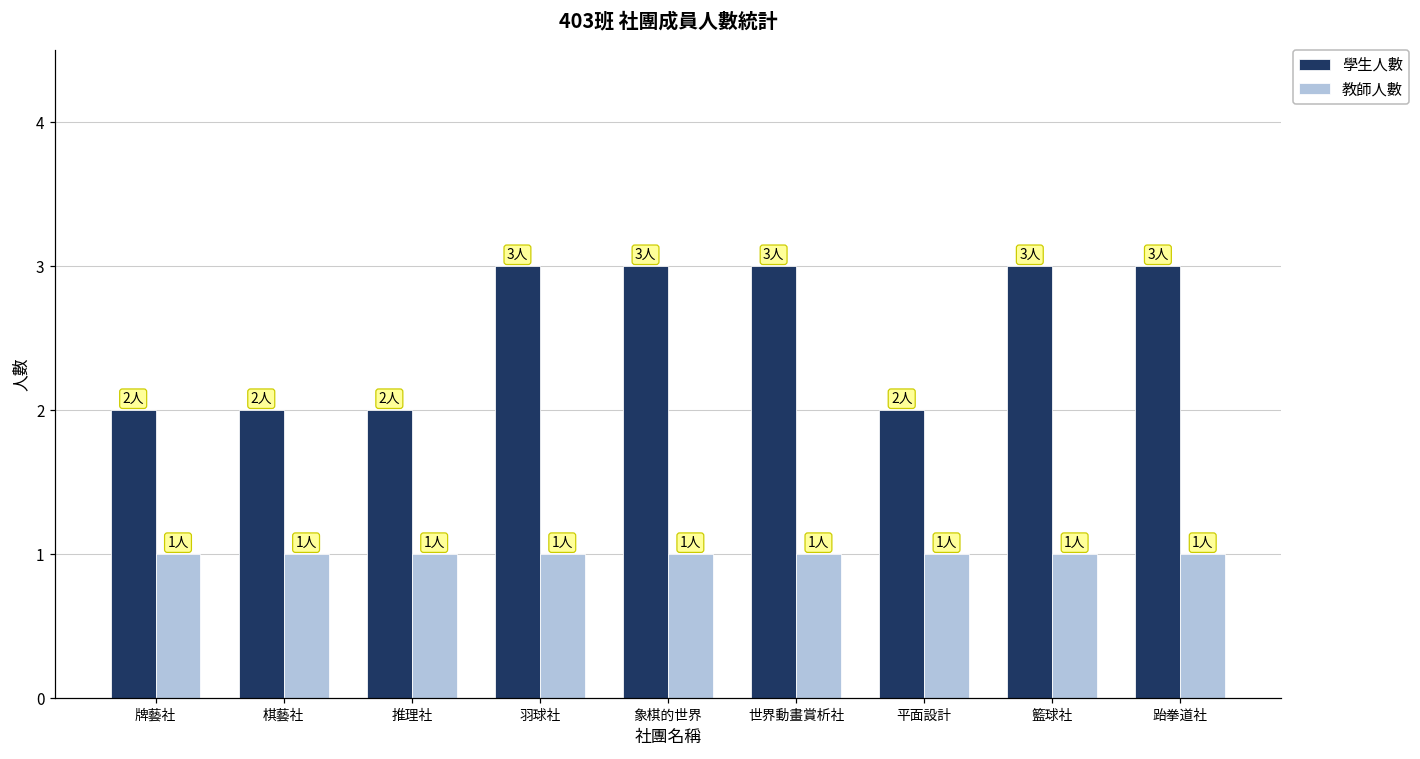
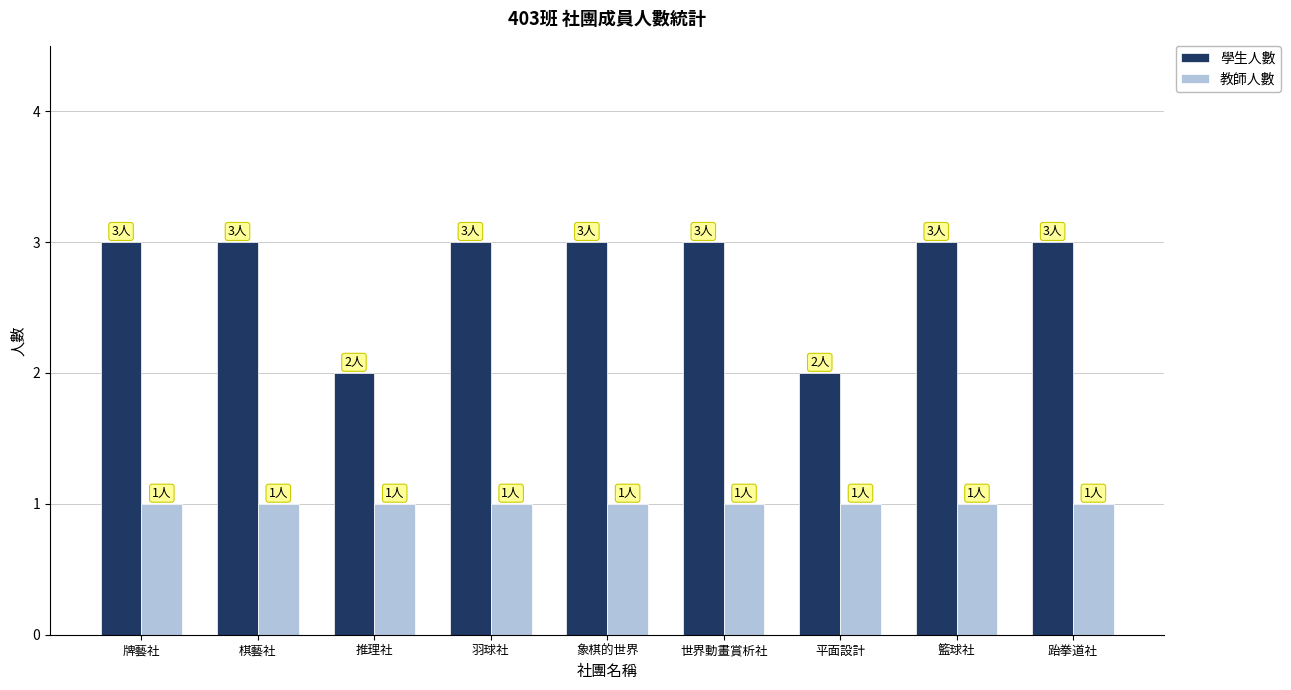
  {
    "學生人數": {
-     "牌藝社": "2人",
-     "棋藝社": "2人"
+     "牌藝社": "3人",
+     "棋藝社": "3人"
    }
  }
